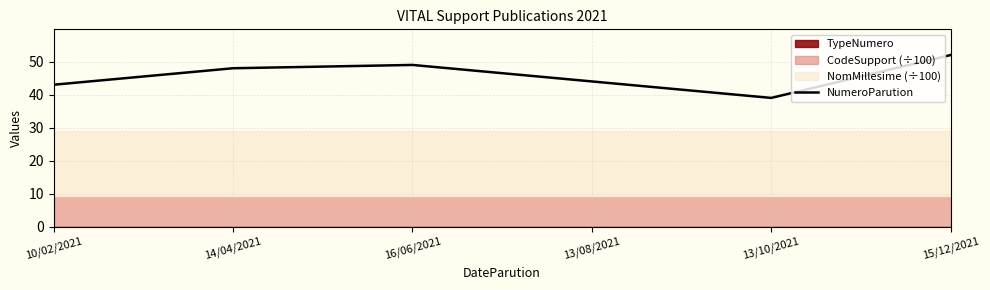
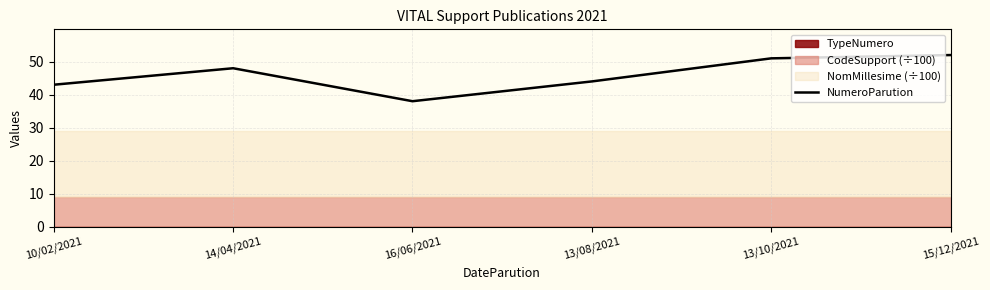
  {
    "NumeroParution": {
      "10/02/2021": 43,
      "14/04/2021": 48,
-     "16/06/2021": 49,
+     "16/06/2021": 38,
      "13/08/2021": 44,
-     "13/10/2021": 39,
+     "13/10/2021": 51,
      "15/12/2021": 52
    },
    "TypeNumero": {
      "10/02/2021": 0,
      "14/04/2021": 0,
      "16/06/2021": 0,
      "13/08/2021": 0,
      "13/10/2021": 0,
      "15/12/2021": 0
    },
    "CodeSupport (÷100)": {
      "10/02/2021": 9,
      "14/04/2021": 9,
      "16/06/2021": 9,
      "13/08/2021": 9,
      "13/10/2021": 9,
      "15/12/2021": 9
    },
    "NomMillesime (÷100)": {
      "10/02/2021": 20,
      "14/04/2021": 20,
      "16/06/2021": 20,
      "13/08/2021": 20,
      "13/10/2021": 20,
      "15/12/2021": 20
    }
  }
